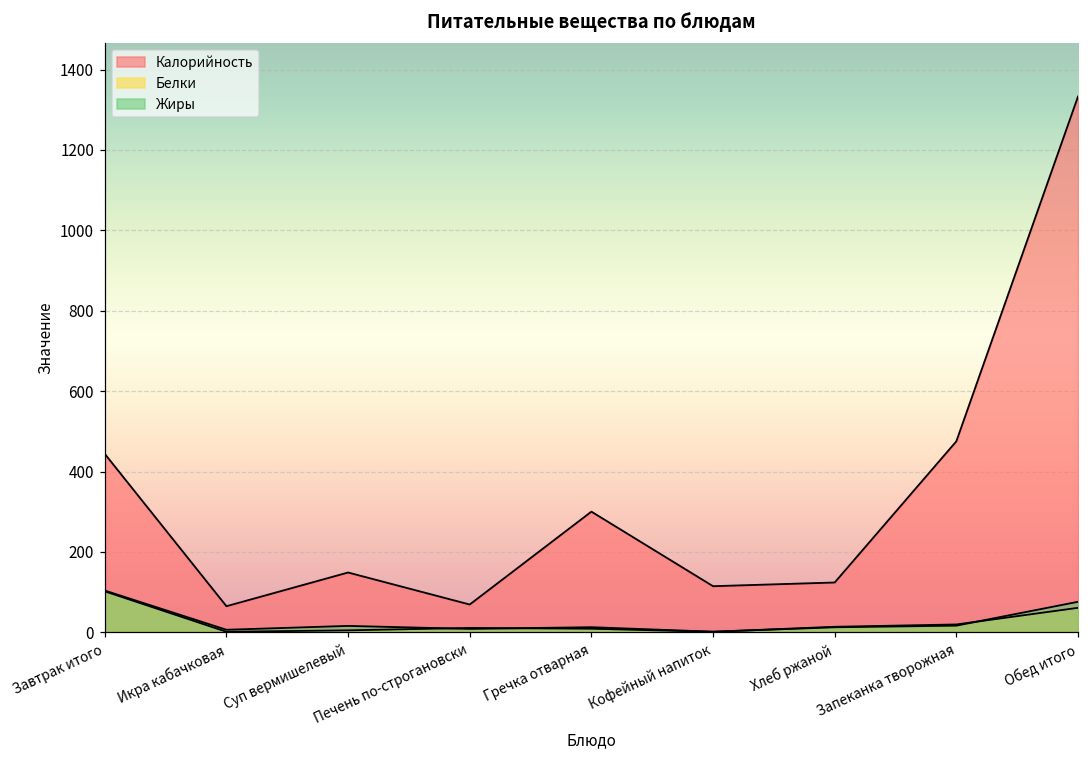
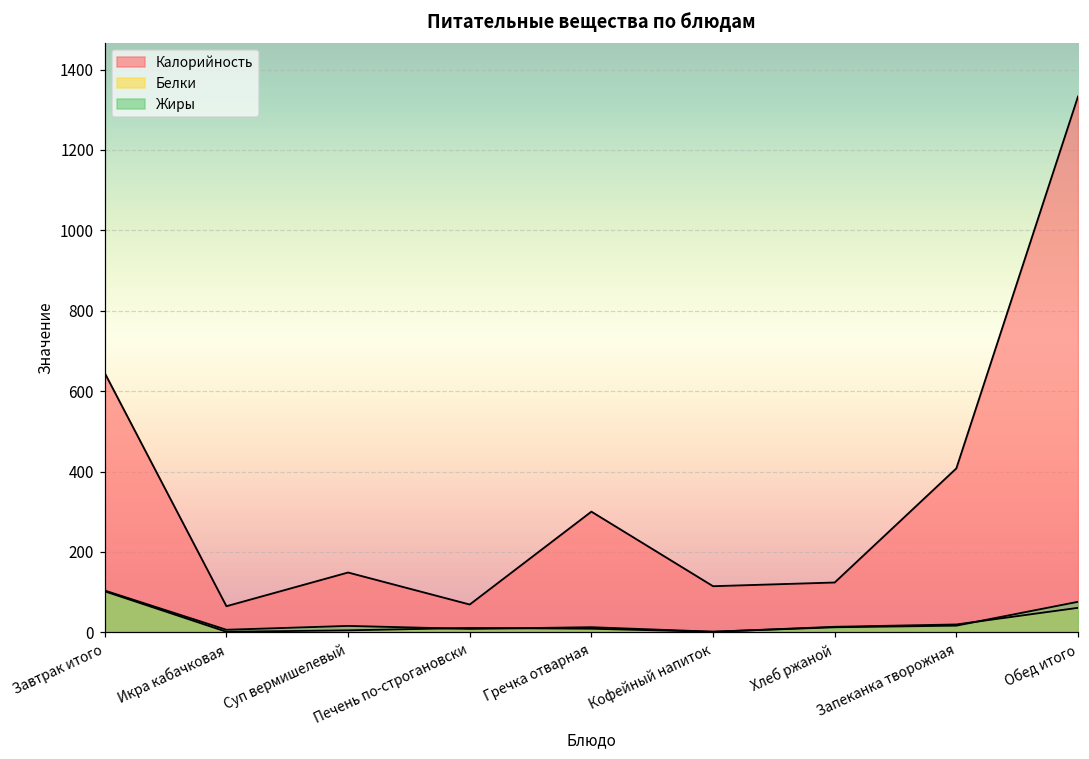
  {
    "Калорийность": {
-     "Завтрак итого": 440,
+     "Завтрак итого": 650,
      "Икра кабачковая": 70,
      "Суп вермишелевый": 150,
      "Печень по-строгановски": 70,
      "Гречка отварная": 300,
      "Кофейный напиток": 110,
      "Хлеб ржаной": 120,
-     "Запеканка творожная": 480,
+     "Запеканка творожная": 410,
      "Обед итого": 1330
    },
    "Белки": {
      "Суп вермишелевый": 10,
      "Обед итого": 60
    },
    "Жиры": {
      "Суп вермишелевый": 20,
      "Обед итого": 80
    }
  }
